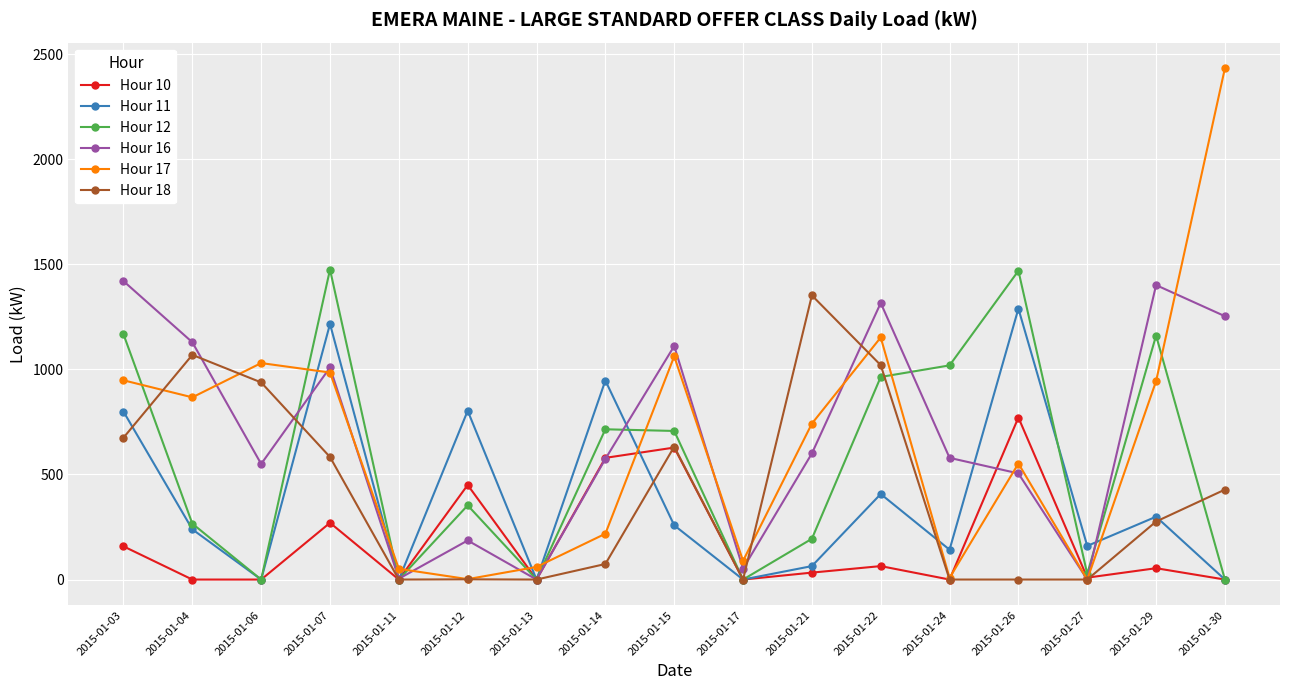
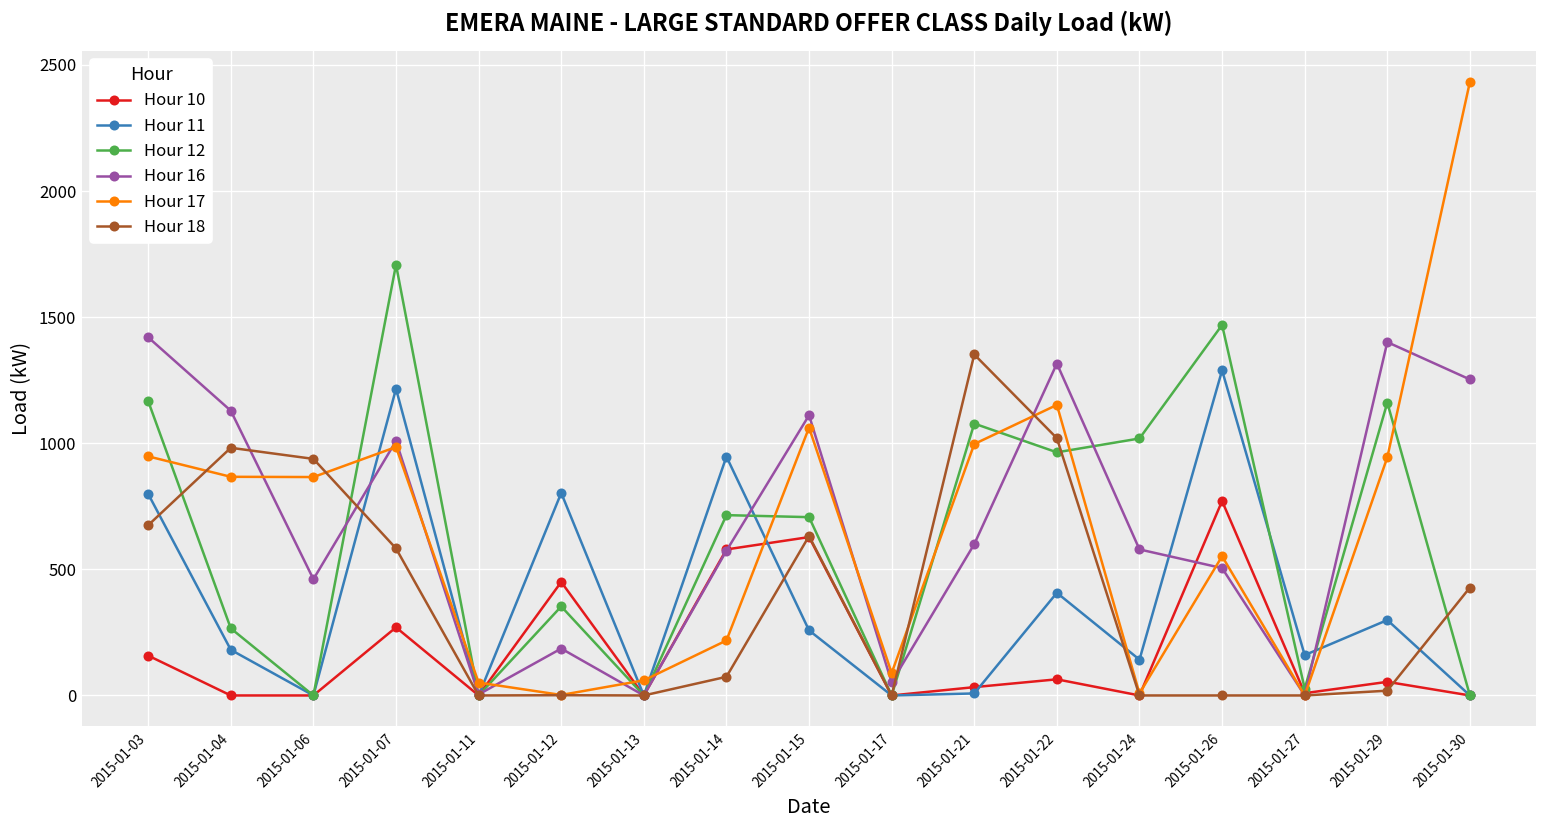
  {
    "Hour 10": {
      "2015-01-03": 160,
      "2015-01-04": 0,
      "2015-01-07": 270,
      "2015-01-12": 450,
      "2015-01-21": 30,
      "2015-01-22": 60,
      "2015-01-26": 770,
      "2015-01-29": 50
    },
    "Hour 11": {
      "2015-01-03": 800,
-     "2015-01-04": 240,
+     "2015-01-04": 180,
      "2015-01-07": 1220,
      "2015-01-12": 800,
      "2015-01-14": 950,
      "2015-01-15": 260,
-     "2015-01-21": 60,
+     "2015-01-21": 10,
      "2015-01-22": 410,
      "2015-01-24": 140,
      "2015-01-26": 1290,
      "2015-01-27": 160,
      "2015-01-29": 300
    },
    "Hour 12": {
      "2015-01-03": 1170,
      "2015-01-04": 270,
-     "2015-01-07": 1480,
+     "2015-01-07": 1710,
      "2015-01-12": 350,
      "2015-01-14": 720,
      "2015-01-15": 710,
-     "2015-01-21": 190,
+     "2015-01-21": 1080,
      "2015-01-22": 960,
      "2015-01-24": 1020,
      "2015-01-26": 1470,
      "2015-01-27": 30,
      "2015-01-29": 1160
    },
    "Hour 16": {
      "2015-01-03": 1420,
      "2015-01-04": 1130,
-     "2015-01-06": 550,
+     "2015-01-06": 460,
      "2015-01-07": 1010,
      "2015-01-12": 190,
      "2015-01-15": 1110,
      "2015-01-17": 50,
      "2015-01-21": 600,
      "2015-01-22": 1320,
      "2015-01-24": 580,
      "2015-01-26": 510,
      "2015-01-29": 1400,
      "2015-01-30": 1250
    },
    "Hour 17": {
      "2015-01-03": 950,
      "2015-01-04": 870,
-     "2015-01-06": 1030,
+     "2015-01-06": 870,
      "2015-01-07": 990,
      "2015-01-11": 50,
      "2015-01-13": 60,
      "2015-01-14": 220,
      "2015-01-15": 1060,
      "2015-01-17": 90,
-     "2015-01-21": 740,
+     "2015-01-21": 1000,
      "2015-01-22": 1150,
      "2015-01-26": 550,
      "2015-01-29": 940,
      "2015-01-30": 2430
    },
    "Hour 18": {
      "2015-01-03": 680,
-     "2015-01-04": 1070,
+     "2015-01-04": 980,
      "2015-01-06": 940,
      "2015-01-07": 580,
      "2015-01-14": 70,
      "2015-01-21": 1350,
      "2015-01-22": 1020,
      "2015-01-26": 0,
-     "2015-01-29": 280,
+     "2015-01-29": 20,
      "2015-01-30": 430
    }
  }
